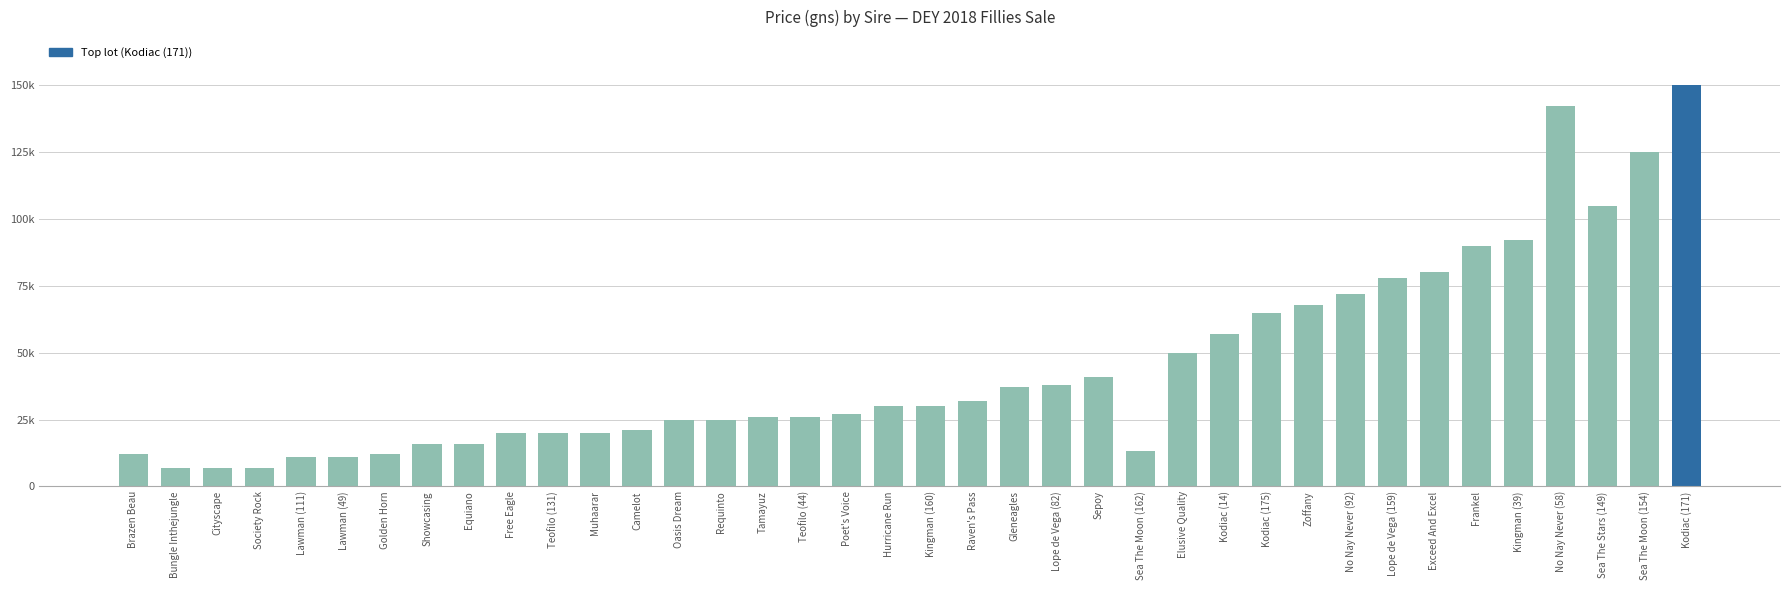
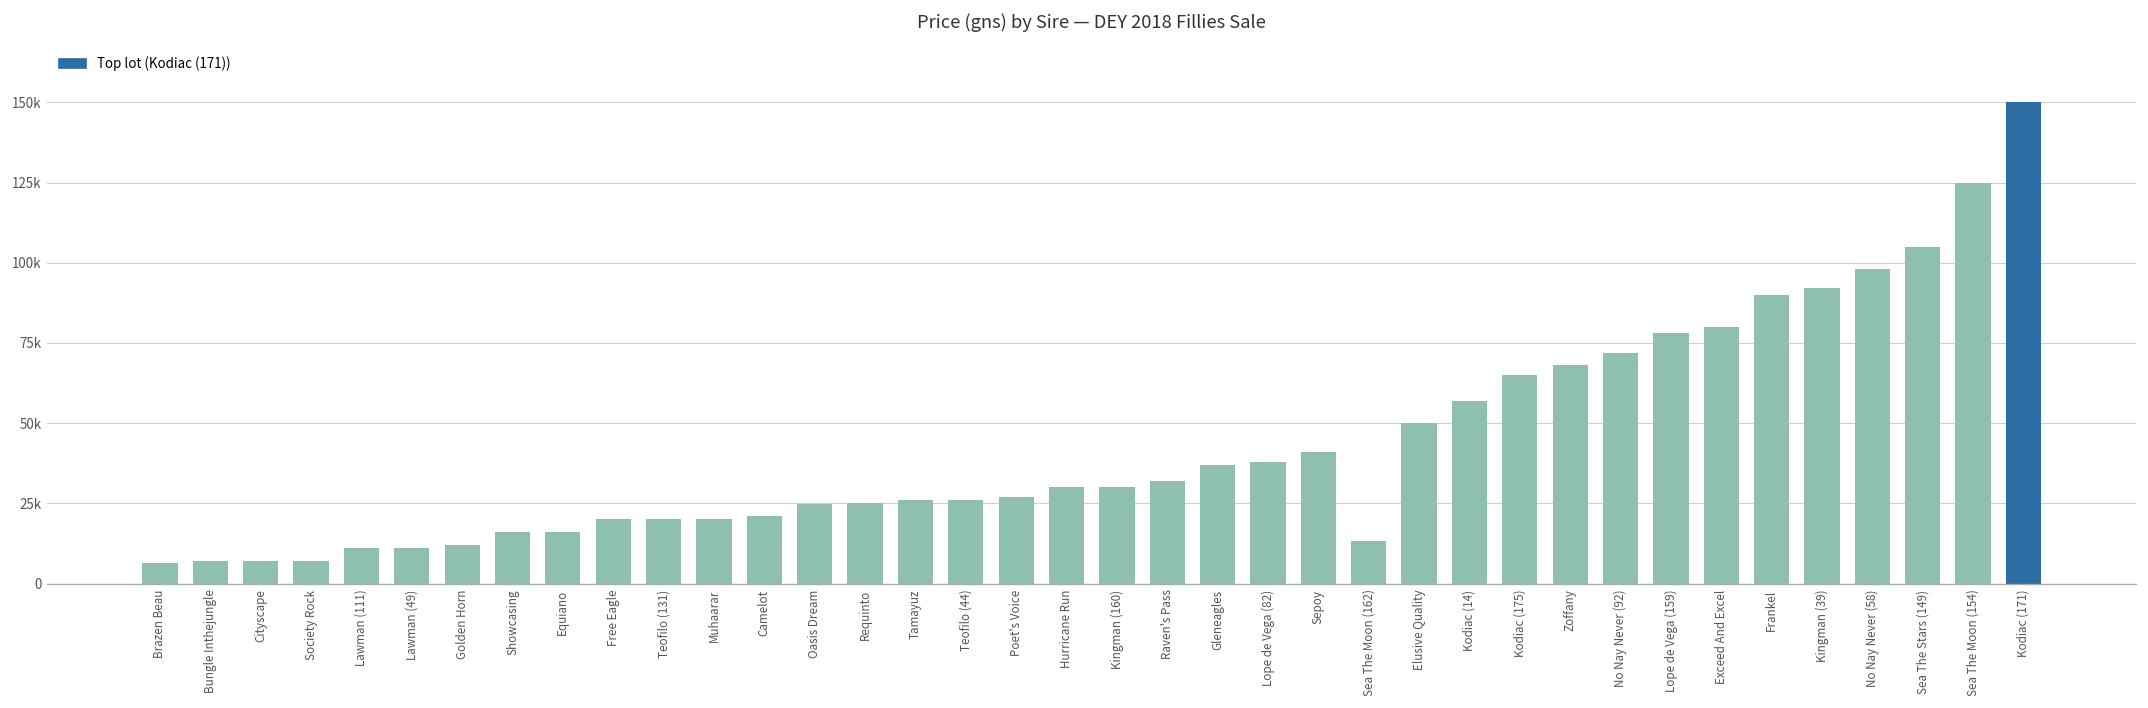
  {
-   "Brazen Beau": 12000,
+   "Brazen Beau": 7000,
    "Bungle Inthejungle": 7000,
    "Cityscape": 7000,
    "Society Rock": 7000,
    "Lawman (111)": 11000,
    "Lawman (49)": 11000,
    "Golden Horn": 12000,
    "Showcasing": 16000,
    "Equiano": 16000,
    "Free Eagle": 20000,
    "Teofilo (131)": 20000,
    "Muhaarar": 20000,
    "Camelot": 21000,
    "Oasis Dream": 25000,
    "Requinto": 25000,
    "Tamayuz": 26000,
    "Teofilo (44)": 26000,
    "Poet's Voice": 27000,
    "Hurricane Run": 30000,
    "Kingman (160)": 30000,
    "Raven's Pass": 32000,
    "Gleneagles": 37000,
    "Lope de Vega (82)": 38000,
    "Sepoy": 41000,
    "Sea The Moon (162)": 13000,
    "Elusive Quality": 50000,
    "Kodiac (14)": 57000,
    "Kodiac (175)": 65000,
    "Zoffany": 68000,
    "No Nay Never (92)": 72000,
    "Lope de Vega (159)": 78000,
    "Exceed And Excel": 80000,
    "Frankel": 90000,
    "Kingman (39)": 92000,
-   "No Nay Never (58)": 142000,
+   "No Nay Never (58)": 98000,
    "Sea The Stars (149)": 105000,
    "Sea The Moon (154)": 125000,
    "Kodiac (171)": 150000
  }
